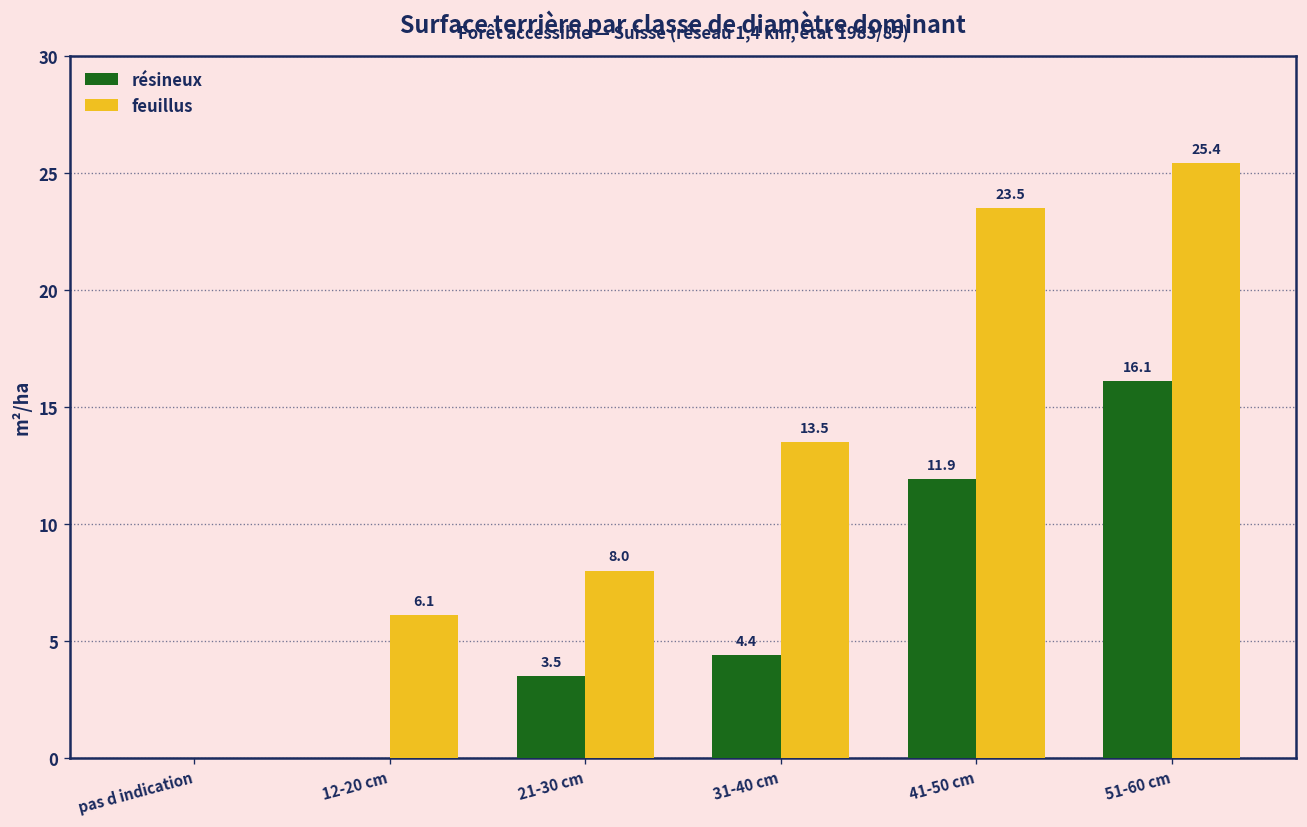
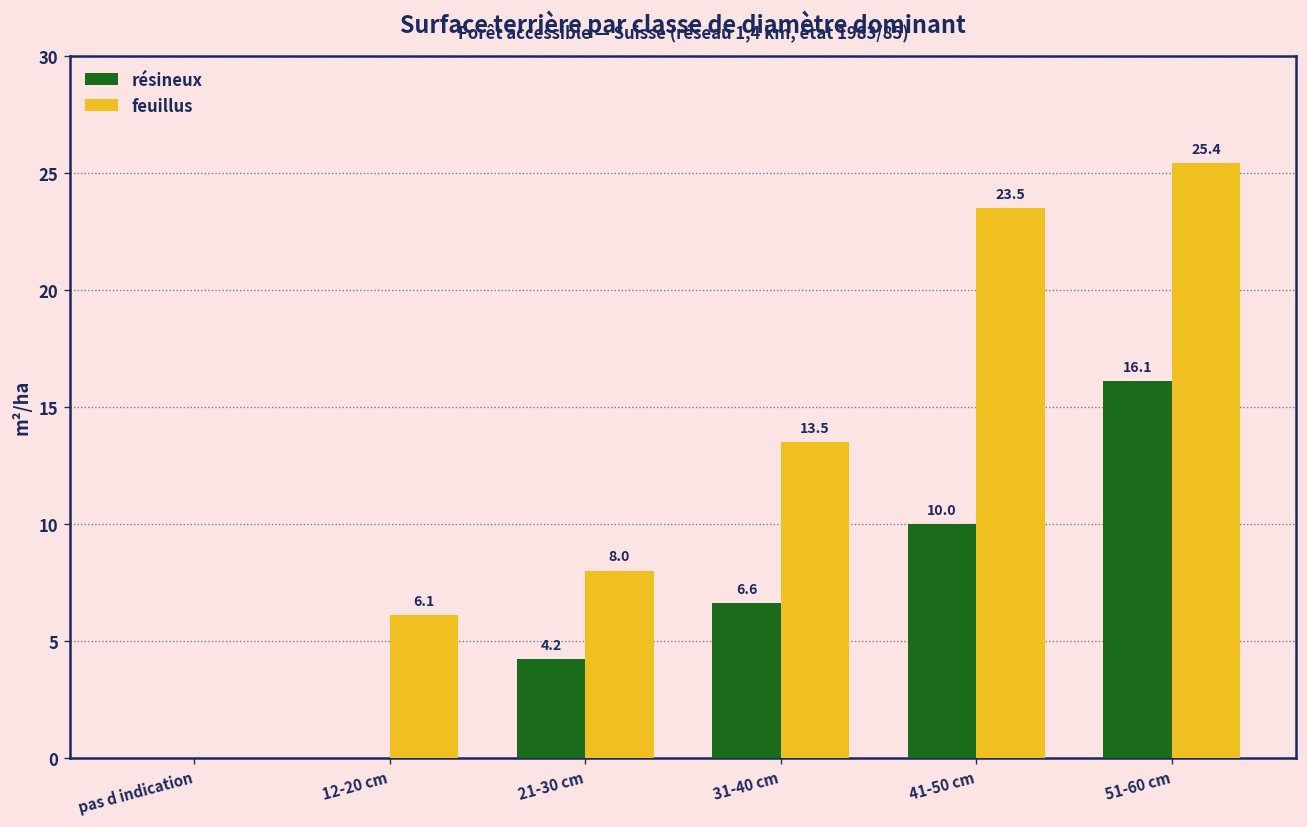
  {
    "résineux": {
-     "21-30 cm": 3.5,
-     "31-40 cm": 4.4,
-     "41-50 cm": 11.9,
+     "21-30 cm": 4.2,
+     "31-40 cm": 6.6,
+     "41-50 cm": 10.0,
      "51-60 cm": 16.1
    },
    "feuillus": {
      "12-20 cm": 6.1,
      "21-30 cm": 8.0,
      "31-40 cm": 13.5,
      "41-50 cm": 23.5,
      "51-60 cm": 25.4
    }
  }
